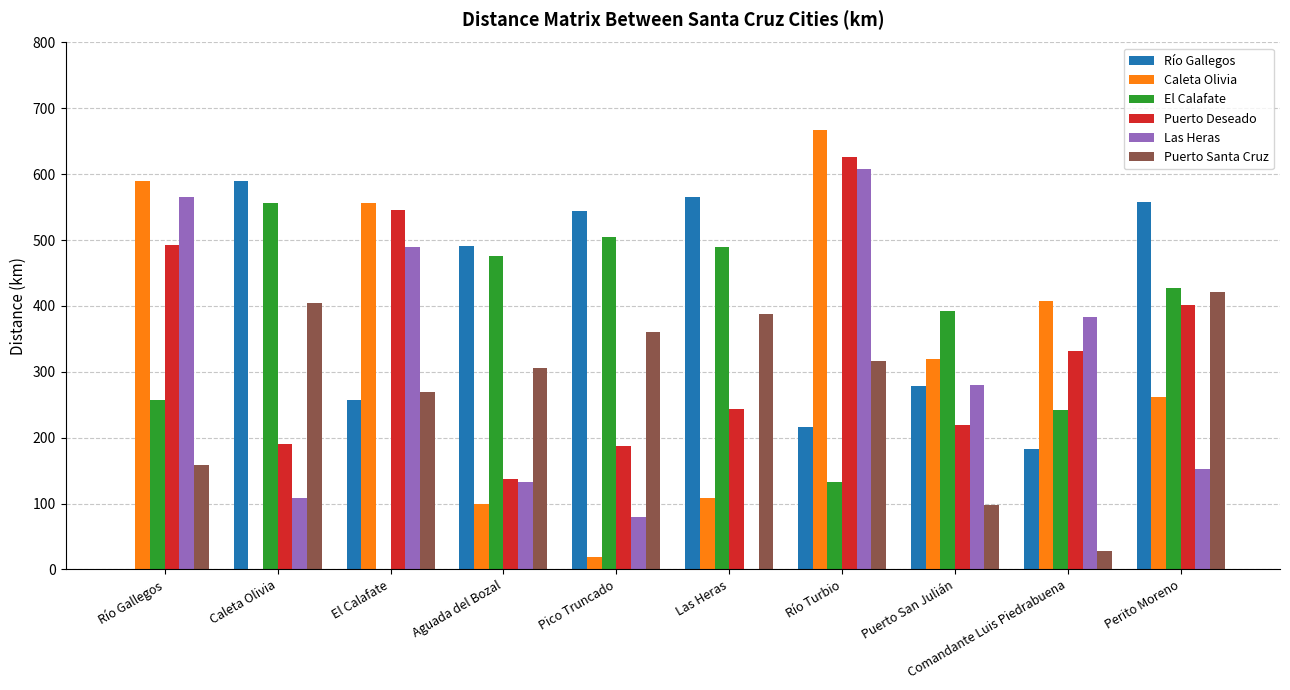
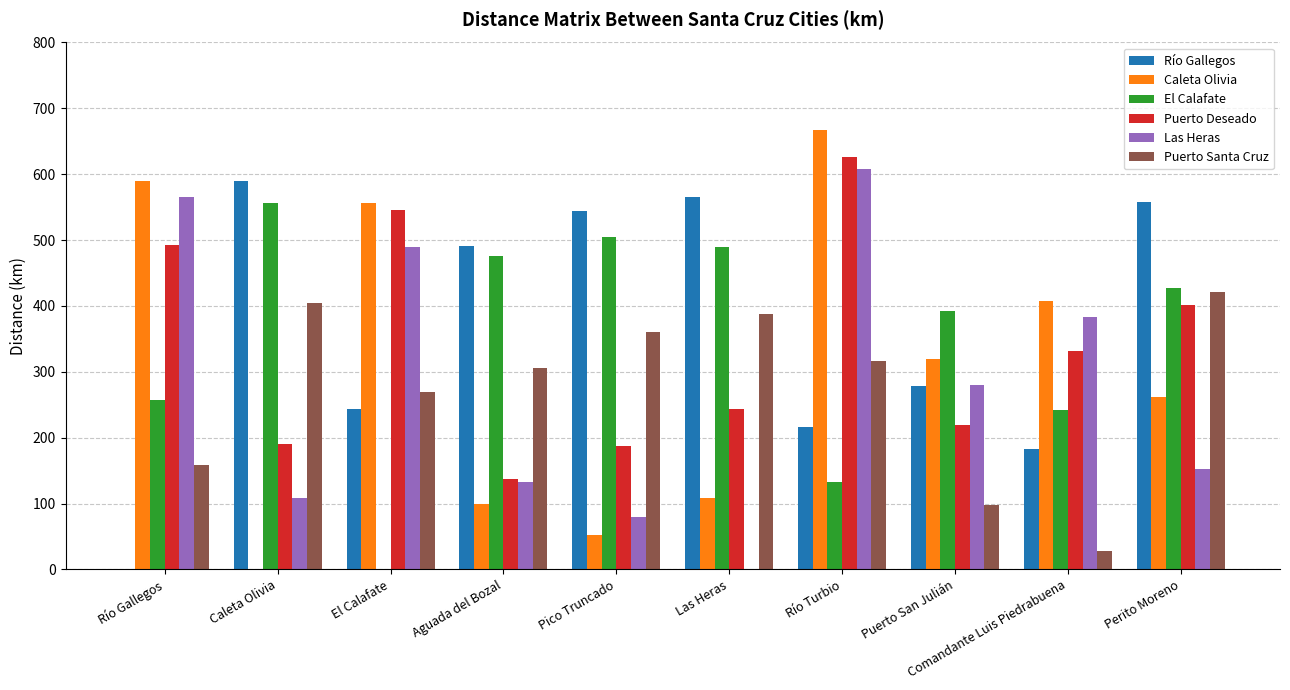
  {
    "Río Gallegos": {
      "Río Gallegos": 0,
      "Caleta Olivia": 590,
-     "El Calafate": 260,
+     "El Calafate": 240,
      "Aguada del Bozal": 490,
      "Pico Truncado": 540,
      "Las Heras": 570,
      "Río Turbio": 220,
      "Puerto San Julián": 280,
      "Comandante Luis Piedrabuena": 180,
      "Perito Moreno": 560
    },
    "Caleta Olivia": {
      "Río Gallegos": 590,
      "Caleta Olivia": 0,
      "El Calafate": 560,
      "Aguada del Bozal": 100,
-     "Pico Truncado": 20,
+     "Pico Truncado": 50,
      "Las Heras": 110,
      "Río Turbio": 670,
      "Puerto San Julián": 320,
      "Comandante Luis Piedrabuena": 410,
      "Perito Moreno": 260
    },
    "El Calafate": {
      "Río Gallegos": 260,
      "Caleta Olivia": 560,
      "El Calafate": 0,
      "Aguada del Bozal": 480,
      "Pico Truncado": 510,
      "Las Heras": 490,
      "Río Turbio": 130,
      "Puerto San Julián": 390,
      "Comandante Luis Piedrabuena": 240,
      "Perito Moreno": 430
    },
    "Puerto Deseado": {
      "Río Gallegos": 490,
      "Caleta Olivia": 190,
      "El Calafate": 550,
      "Aguada del Bozal": 140,
      "Pico Truncado": 190,
      "Las Heras": 240,
      "Río Turbio": 630,
      "Puerto San Julián": 220,
      "Comandante Luis Piedrabuena": 330,
      "Perito Moreno": 400
    },
    "Las Heras": {
      "Río Gallegos": 570,
      "Caleta Olivia": 110,
      "El Calafate": 490,
      "Aguada del Bozal": 130,
      "Pico Truncado": 80,
      "Las Heras": 0,
      "Río Turbio": 610,
      "Puerto San Julián": 280,
      "Comandante Luis Piedrabuena": 380,
      "Perito Moreno": 150
    },
    "Puerto Santa Cruz": {
      "Río Gallegos": 160,
      "Caleta Olivia": 410,
      "El Calafate": 270,
      "Aguada del Bozal": 310,
      "Pico Truncado": 360,
      "Las Heras": 390,
      "Río Turbio": 320,
      "Puerto San Julián": 100,
      "Comandante Luis Piedrabuena": 30,
      "Perito Moreno": 420
    }
  }
